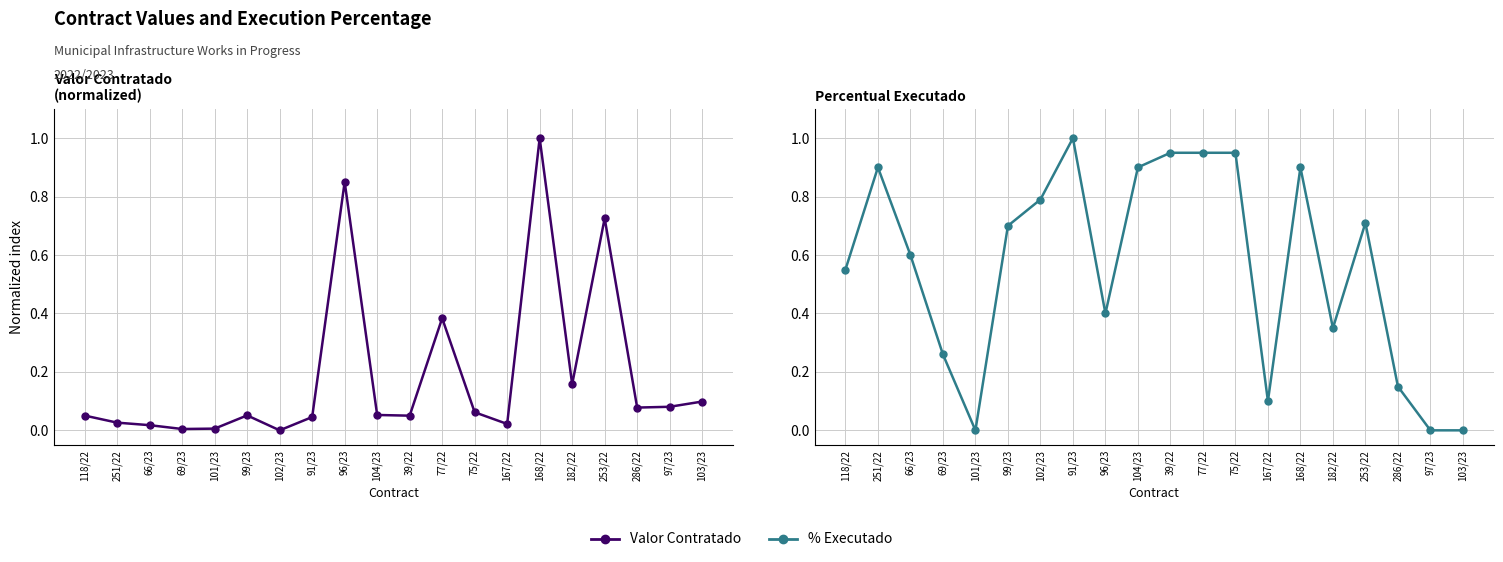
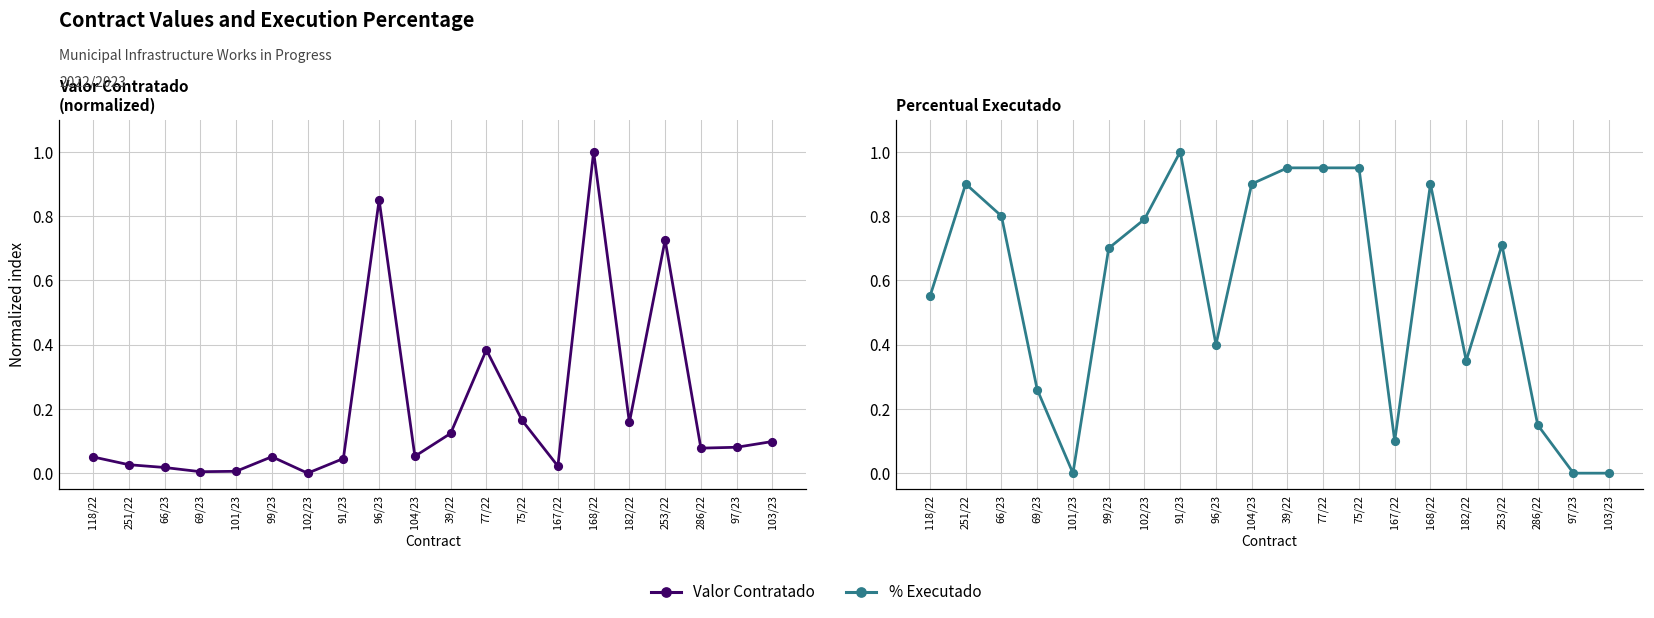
  {
    "Valor Contratado (normalized)": {
      "118/22": 0.05,
      "251/22": 0.03,
      "66/23": 0.02,
      "69/23": 0.00,
      "101/23": 0.01,
      "99/23": 0.05,
      "102/23": 0.00,
      "91/23": 0.05,
      "96/23": 0.85,
      "104/23": 0.05,
-     "39/22": 0.05,
+     "39/22": 0.12,
      "77/22": 0.38,
-     "75/22": 0.06,
+     "75/22": 0.16,
      "167/22": 0.02,
      "168/22": 1.00,
      "182/22": 0.16,
      "253/22": 0.73,
      "286/22": 0.08,
      "97/23": 0.08,
      "103/23": 0.10
    },
    "Percentual Executado": {
      "118/22": 0.55,
      "251/22": 0.9,
-     "66/23": 0.6,
+     "66/23": 0.8,
      "69/23": 0.26,
      "101/23": 0.0,
      "99/23": 0.7,
      "102/23": 0.79,
      "91/23": 1.0,
      "96/23": 0.4,
      "104/23": 0.9,
      "39/22": 0.95,
      "77/22": 0.95,
      "75/22": 0.95,
      "167/22": 0.1,
      "168/22": 0.9,
      "182/22": 0.35,
      "253/22": 0.71,
      "286/22": 0.15,
      "97/23": 0.0,
      "103/23": 0.0
    }
  }
